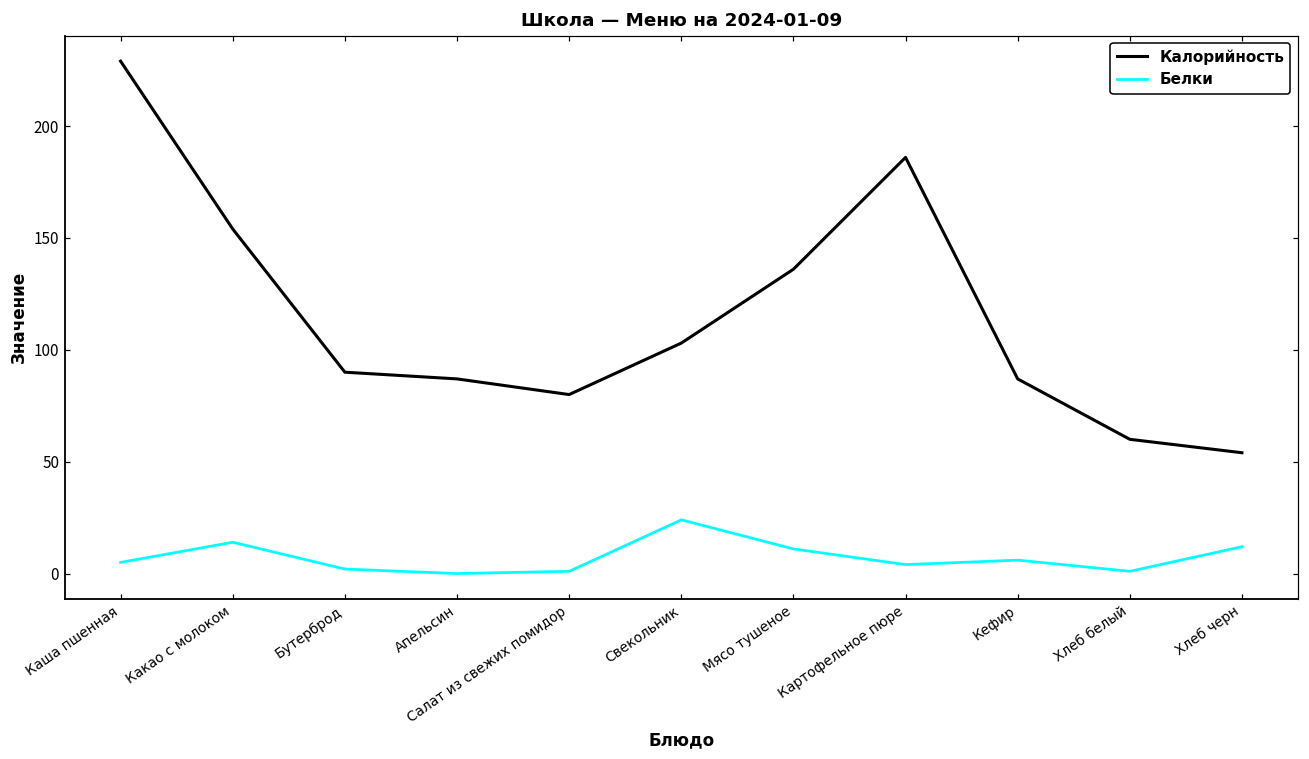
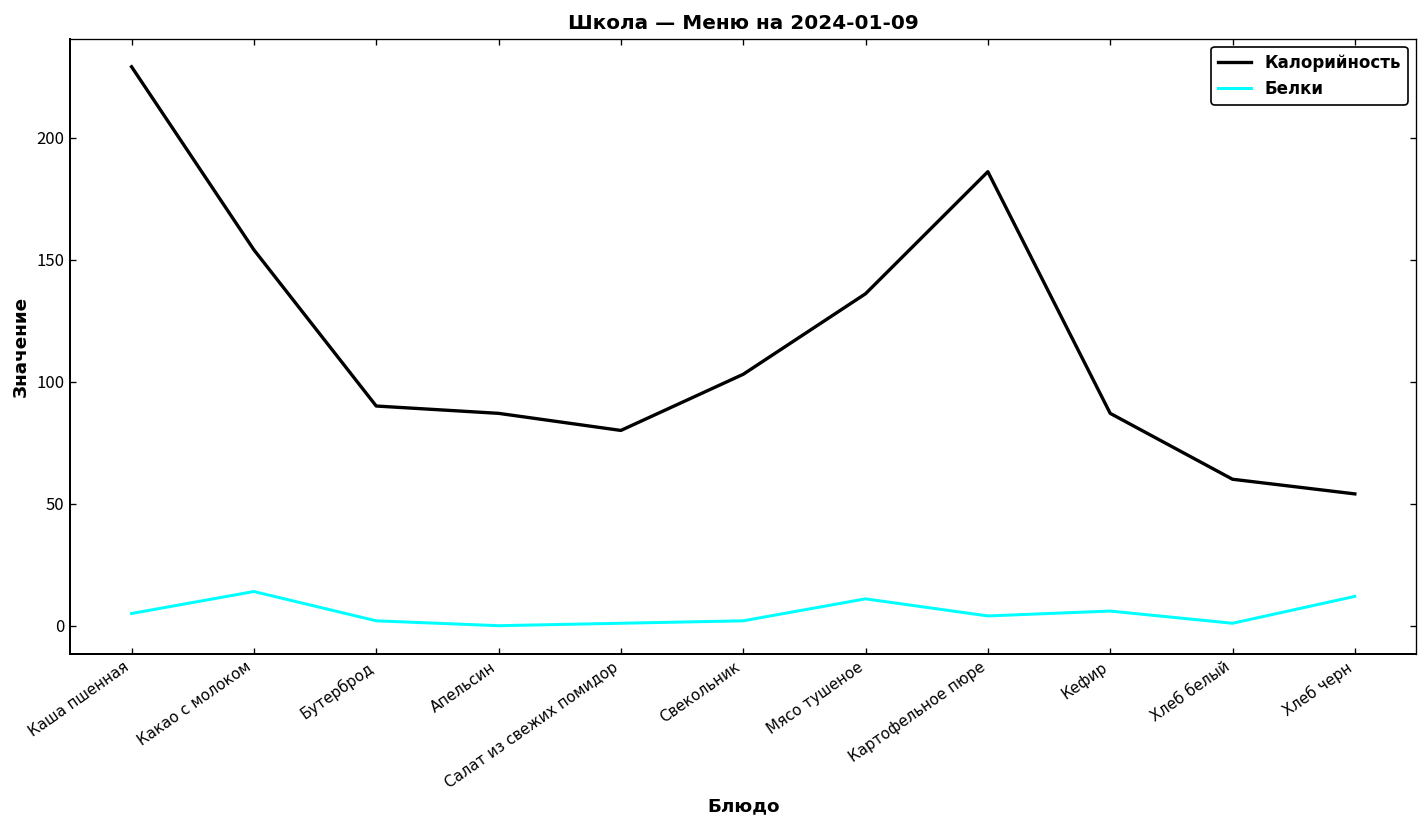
  {
    "Калорийность": {
      "Каша пшенная": 229,
      "Какао с молоком": 154,
      "Бутерброд": 90,
      "Апельсин": 87,
      "Салат из свежих помидор": 80,
      "Свекольник": 103,
      "Мясо тушеное": 136,
      "Картофельное пюре": 186,
      "Кефир": 87,
      "Хлеб белый": 60,
      "Хлеб черн": 54
    },
    "Белки": {
      "Каша пшенная": 5,
      "Какао с молоком": 14,
      "Бутерброд": 2,
      "Апельсин": 0,
      "Салат из свежих помидор": 1,
-     "Свекольник": 24,
+     "Свекольник": 2,
      "Мясо тушеное": 11,
      "Картофельное пюре": 4,
      "Кефир": 6,
      "Хлеб белый": 1,
      "Хлеб черн": 12
    }
  }
